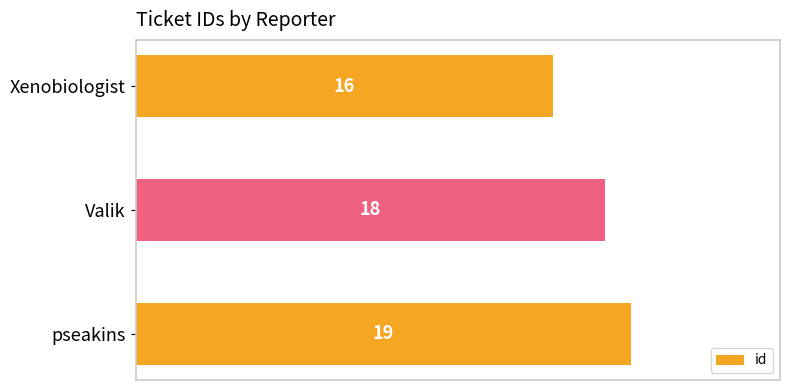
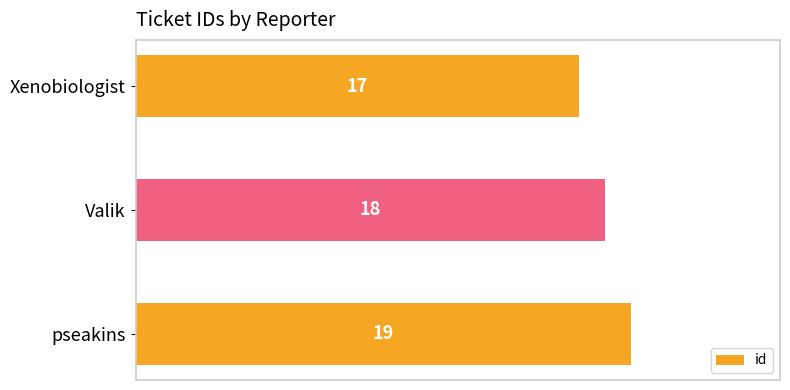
  {
-   "Xenobiologist": 16,
+   "Xenobiologist": 17,
    "Valik": 18,
    "pseakins": 19
  }
